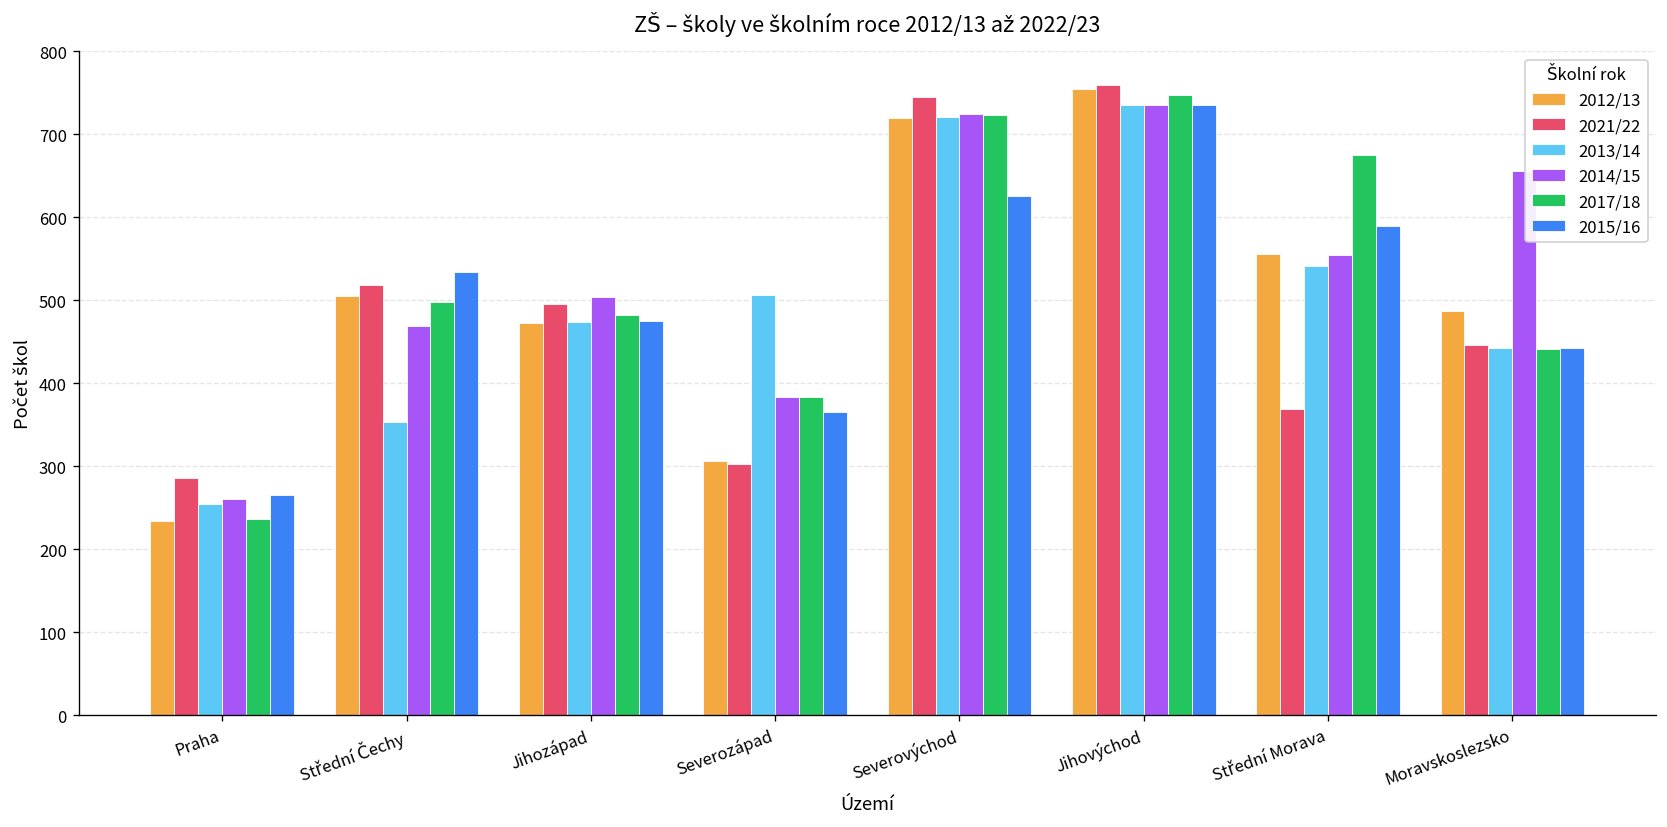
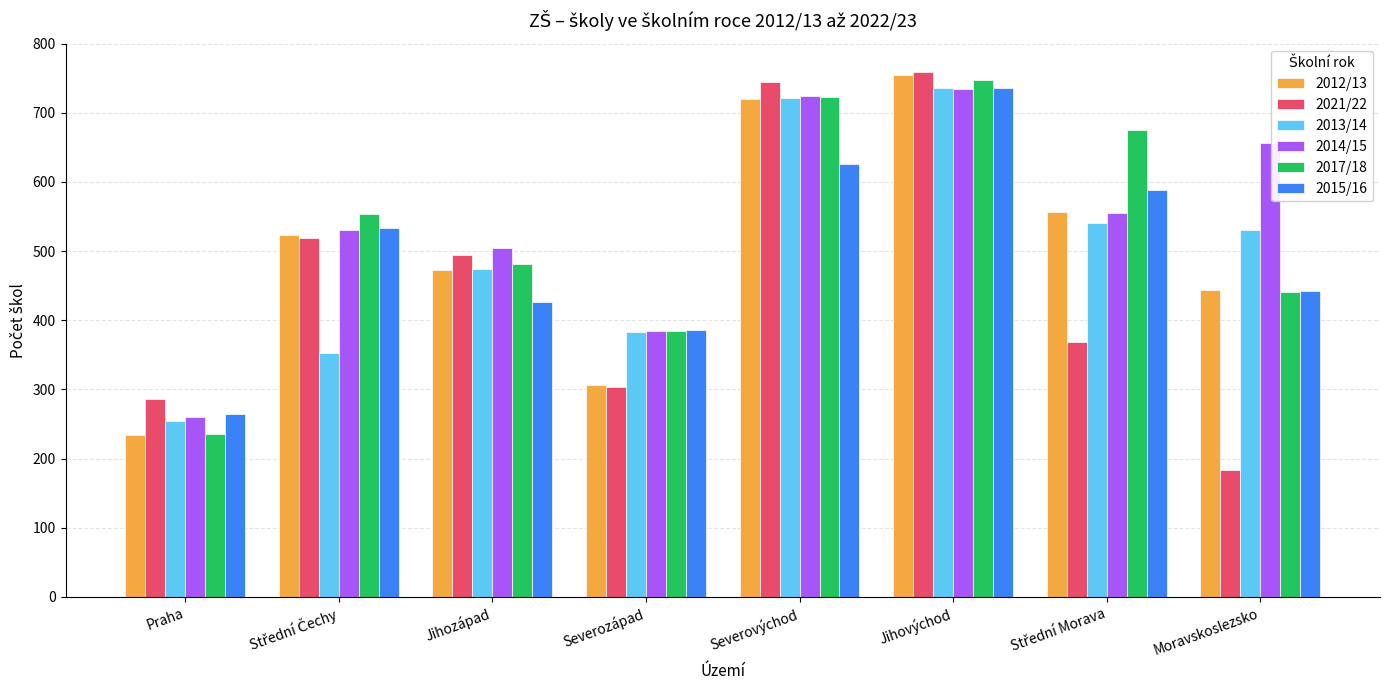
  {
    "2012/13": {
      "Praha": 230,
-     "Střední Čechy": 510,
+     "Střední Čechy": 520,
      "Jihozápad": 470,
      "Severozápad": 310,
      "Severovýchod": 720,
      "Jihovýchod": 760,
      "Střední Morava": 560,
-     "Moravskoslezsko": 490
+     "Moravskoslezsko": 440
    },
    "2021/22": {
      "Praha": 290,
      "Střední Čechy": 520,
      "Jihozápad": 500,
      "Severozápad": 300,
      "Severovýchod": 750,
      "Jihovýchod": 760,
      "Střední Morava": 370,
-     "Moravskoslezsko": 450
+     "Moravskoslezsko": 180
    },
    "2013/14": {
      "Praha": 250,
      "Střední Čechy": 350,
      "Jihozápad": 470,
-     "Severozápad": 510,
+     "Severozápad": 380,
      "Severovýchod": 720,
      "Jihovýchod": 740,
      "Střední Morava": 540,
-     "Moravskoslezsko": 440
+     "Moravskoslezsko": 530
    },
    "2014/15": {
      "Praha": 260,
-     "Střední Čechy": 470,
+     "Střední Čechy": 530,
      "Jihozápad": 500,
      "Severozápad": 380,
      "Severovýchod": 720,
      "Jihovýchod": 740,
      "Střední Morava": 560,
      "Moravskoslezsko": 660
    },
    "2017/18": {
      "Praha": 240,
-     "Střední Čechy": 500,
+     "Střední Čechy": 550,
      "Jihozápad": 480,
      "Severozápad": 380,
      "Severovýchod": 720,
      "Jihovýchod": 750,
      "Střední Morava": 680,
      "Moravskoslezsko": 440
    },
    "2015/16": {
      "Praha": 270,
      "Střední Čechy": 530,
-     "Jihozápad": 480,
-     "Severozápad": 370,
+     "Jihozápad": 430,
+     "Severozápad": 390,
      "Severovýchod": 630,
      "Jihovýchod": 740,
      "Střední Morava": 590,
      "Moravskoslezsko": 440
    }
  }
